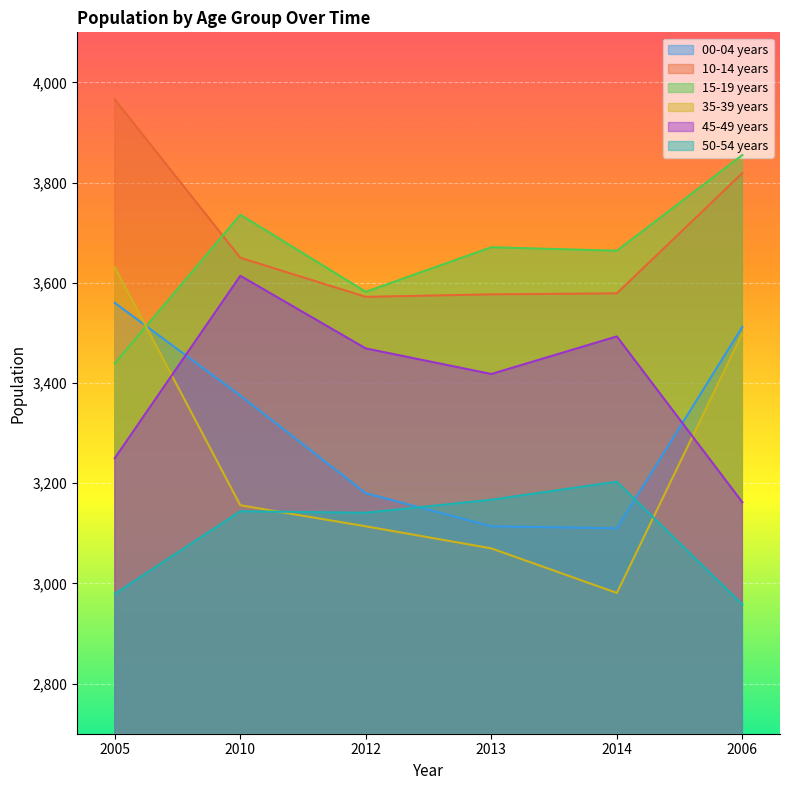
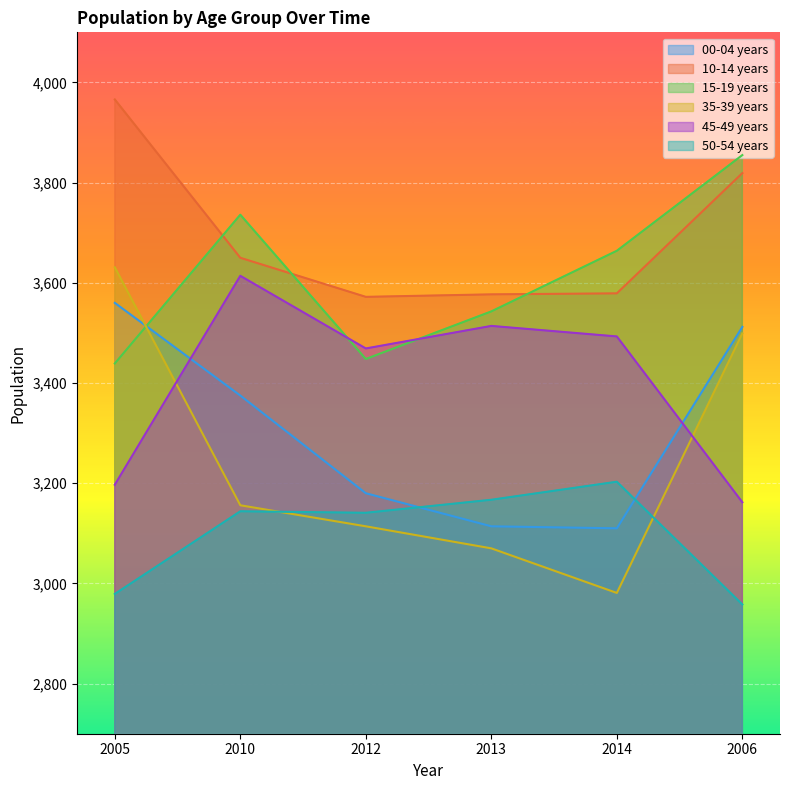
  {
    "15-19 years": {
      "2005": "3,440",
      "2010": "3,740",
-     "2012": "3,580",
-     "2013": "3,670",
+     "2012": "3,450",
+     "2013": "3,540",
      "2014": "3,660"
    },
    "45-49 years": {
-     "2005": "3,250",
+     "2005": "3,200",
      "2010": "3,610",
      "2012": "3,470",
-     "2013": "3,420",
+     "2013": "3,510",
      "2014": "3,490",
      "2006": "3,160"
    }
  }
